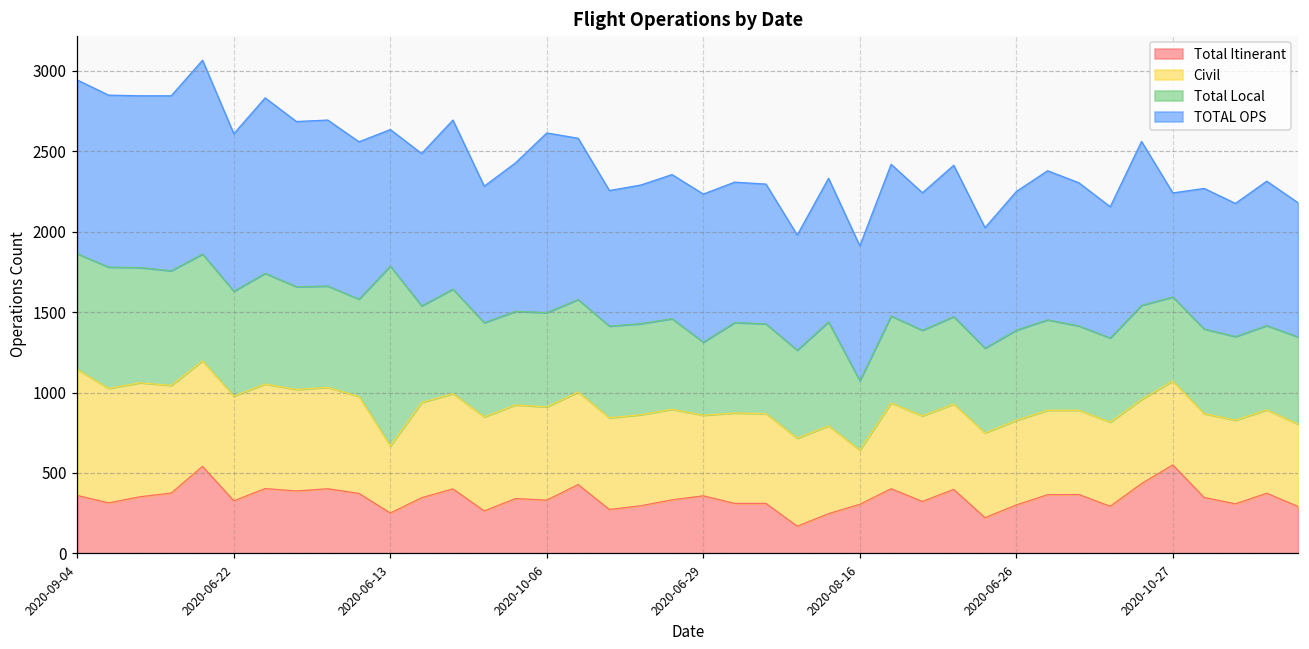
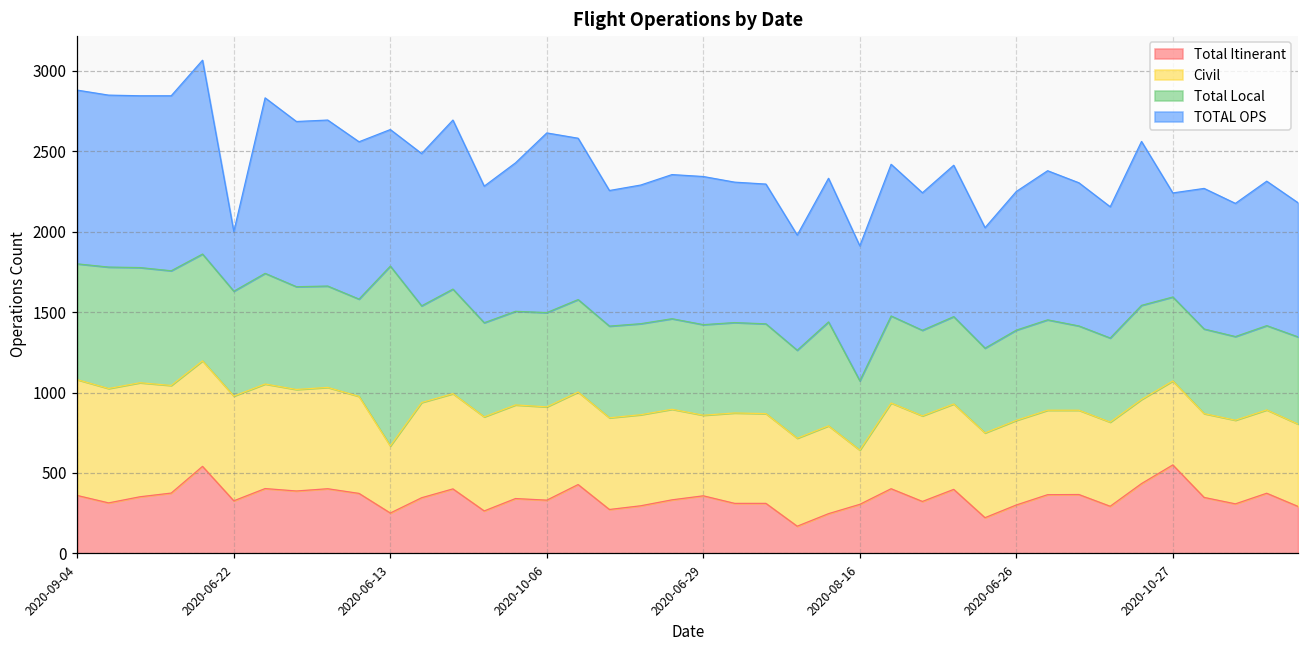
  {
    "Total Itinerant": {
      "2020-09-04": 360,
      "2020-06-22": 330,
      "2020-06-13": 250,
      "2020-10-06": 330,
      "2020-06-29": 360,
      "2020-08-16": 310,
      "2020-06-26": 300,
      "2020-10-27": 550
    },
    "Civil": {
-     "2020-09-04": 780,
+     "2020-09-04": 720,
      "2020-06-22": 650,
      "2020-06-13": 420,
      "2020-10-06": 580,
      "2020-06-29": 500,
      "2020-08-16": 340,
      "2020-06-26": 530,
      "2020-10-27": 520
    },
    "Total Local": {
      "2020-09-04": 720,
      "2020-06-22": 650,
      "2020-06-13": 1120,
      "2020-10-06": 590,
-     "2020-06-29": 450,
+     "2020-06-29": 560,
      "2020-08-16": 430,
      "2020-06-26": 560,
      "2020-10-27": 520
    },
    "TOTAL OPS": {
      "2020-09-04": 1080,
-     "2020-06-22": 980,
+     "2020-06-22": 370,
      "2020-06-13": 850,
      "2020-10-06": 1120,
      "2020-06-29": 920,
      "2020-08-16": 840,
      "2020-06-26": 860,
      "2020-10-27": 650
    }
  }
